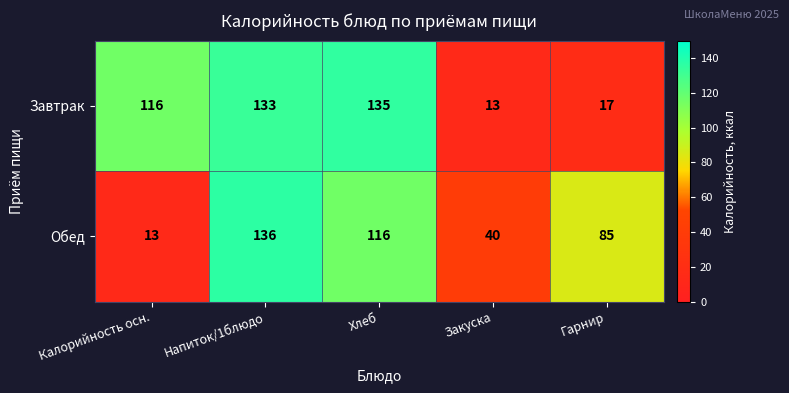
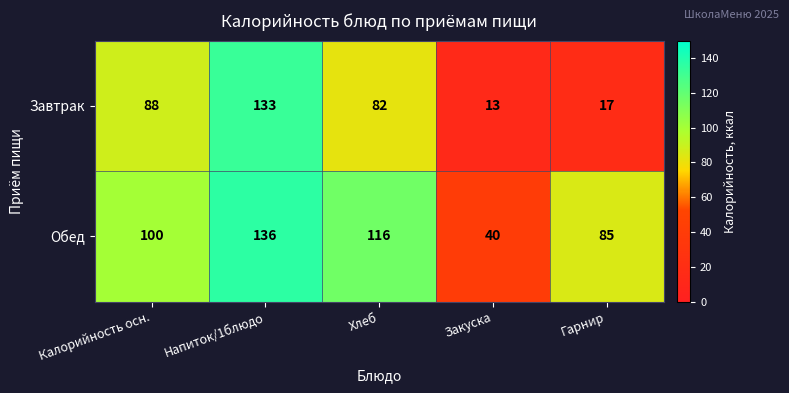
  {
    "Завтрак": {
-     "Калорийность осн.": 116,
+     "Калорийность осн.": 88,
      "Напиток/1блюдо": 133,
-     "Хлеб": 135,
+     "Хлеб": 82,
      "Закуска": 13,
      "Гарнир": 17
    },
    "Обед": {
-     "Калорийность осн.": 13,
+     "Калорийность осн.": 100,
      "Напиток/1блюдо": 136,
      "Хлеб": 116,
      "Закуска": 40,
      "Гарнир": 85
    }
  }
